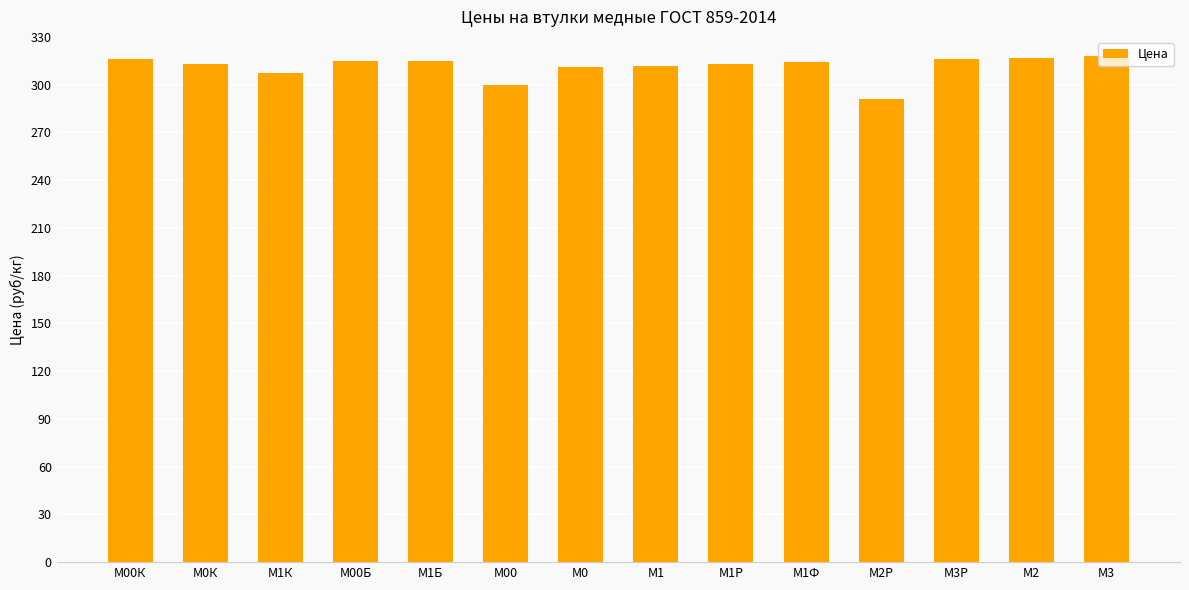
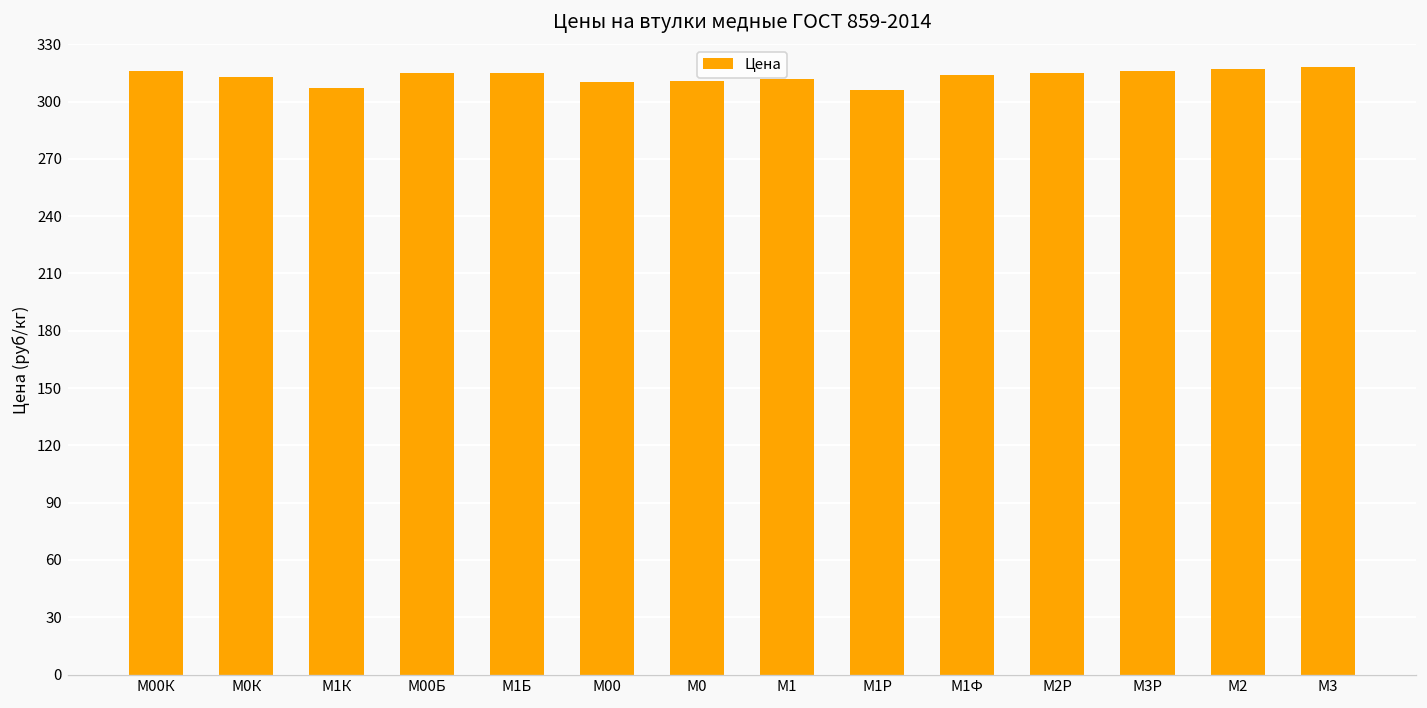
  {
    "М00К": 316,
    "М0К": 313,
    "М1К": 307,
    "М00Б": 315,
    "М1Б": 315,
-   "М00": 300,
+   "М00": 310,
    "М0": 311,
    "М1": 312,
-   "М1Р": 313,
+   "М1Р": 306,
    "М1Ф": 314,
-   "М2Р": 291,
+   "М2Р": 315,
    "М3Р": 316,
    "М2": 317
  }
